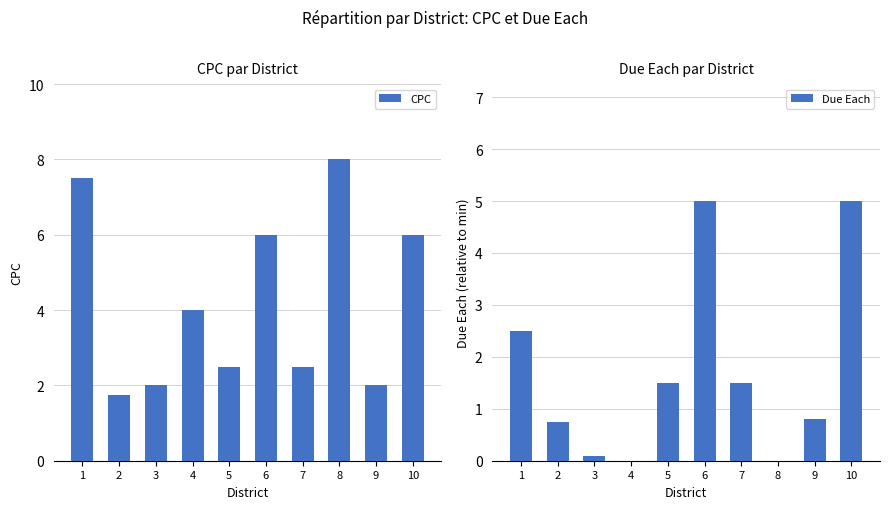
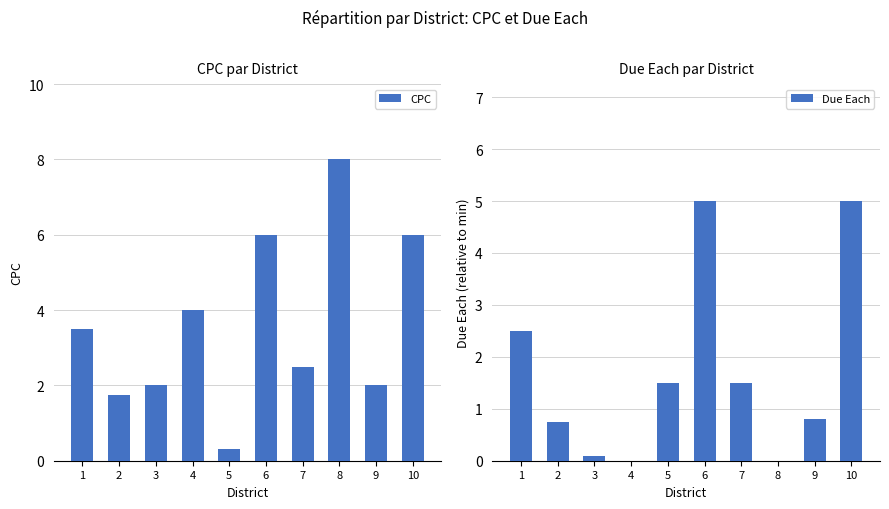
  {
    "CPC par District": {
-     "1": 7.5,
+     "1": 3.5,
      "2": 1.8,
      "3": 2.0,
      "4": 4.0,
-     "5": 2.5,
+     "5": 0.3,
      "6": 6.0,
      "7": 2.5,
      "8": 8.0,
      "9": 2.0,
      "10": 6.0
    },
    "Due Each par District": {
      "1": 2.5,
      "2": 0.8,
      "3": 0.1,
      "4": 0.0,
      "5": 1.5,
      "6": 5.0,
      "7": 1.5,
      "8": 0.0,
      "9": 0.8,
      "10": 5.0
    }
  }
